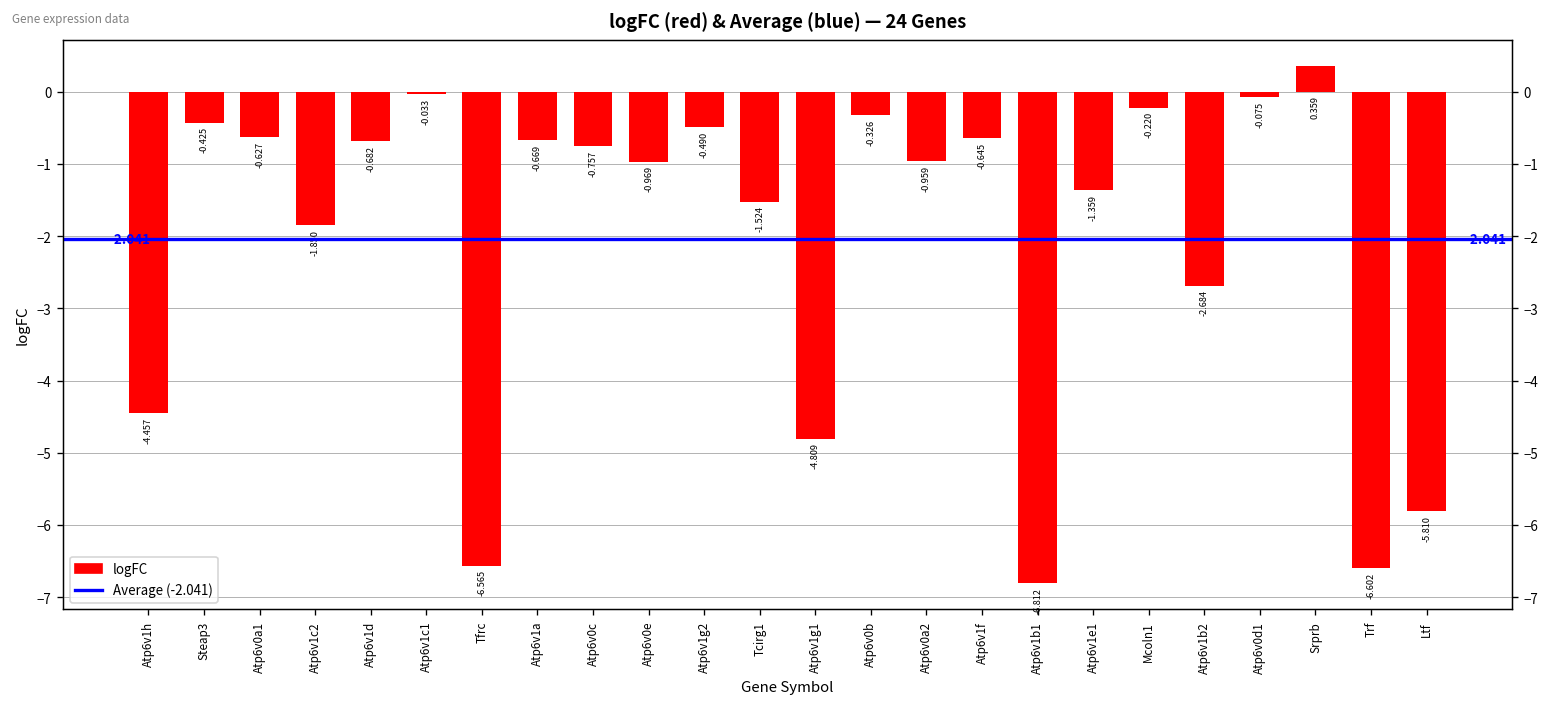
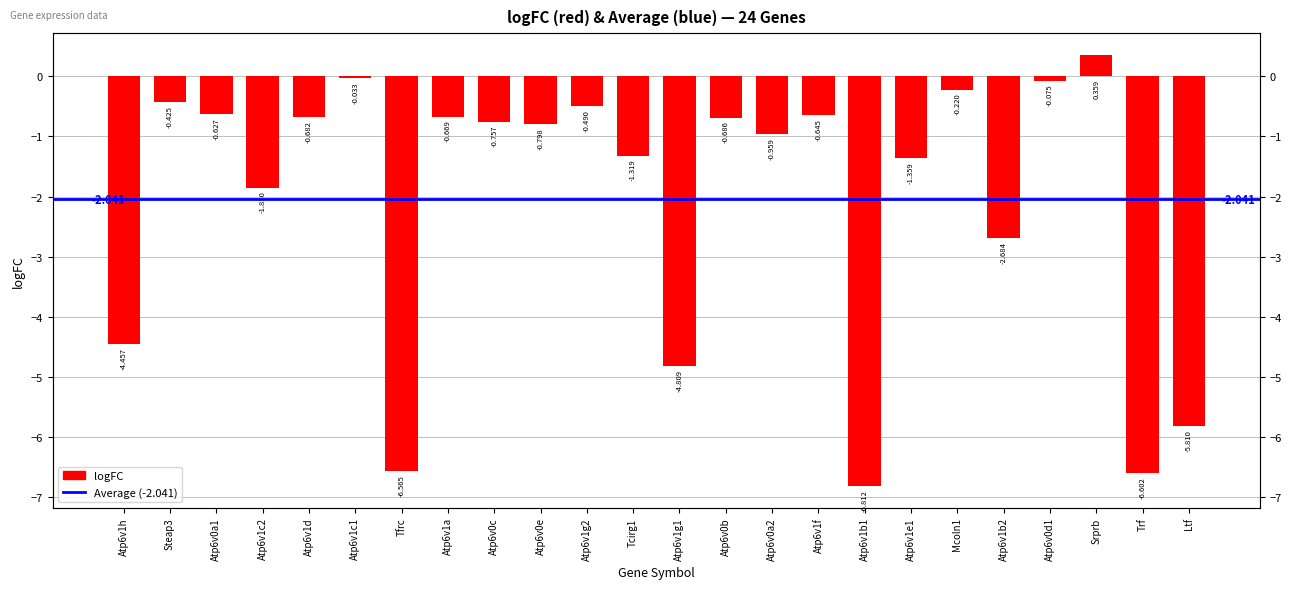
  {
    "Atp6v1h": -4.457,
    "Steap3": -0.425,
    "Atp6v0a1": -0.627,
    "Atp6v1c2": -1.850,
    "Atp6v1d": -0.682,
    "Atp6v1c1": -0.033,
    "Tfrc": -6.565,
    "Atp6v1a": -0.669,
    "Atp6v0c": -0.757,
-   "Atp6v0e": -0.969,
+   "Atp6v0e": -0.798,
    "Atp6v1g2": -0.490,
-   "Tcirg1": -1.524,
+   "Tcirg1": -1.319,
    "Atp6v1g1": -4.809,
-   "Atp6v0b": -0.326,
+   "Atp6v0b": -0.686,
    "Atp6v0a2": -0.959,
    "Atp6v1f": -0.645,
    "Atp6v1b1": -6.812,
    "Atp6v1e1": -1.359,
    "Mcoln1": -0.220,
    "Atp6v1b2": -2.684,
    "Atp6v0d1": -0.075,
    "Srprb": 0.359,
    "Trf": -6.602,
    "Ltf": -5.810
  }
